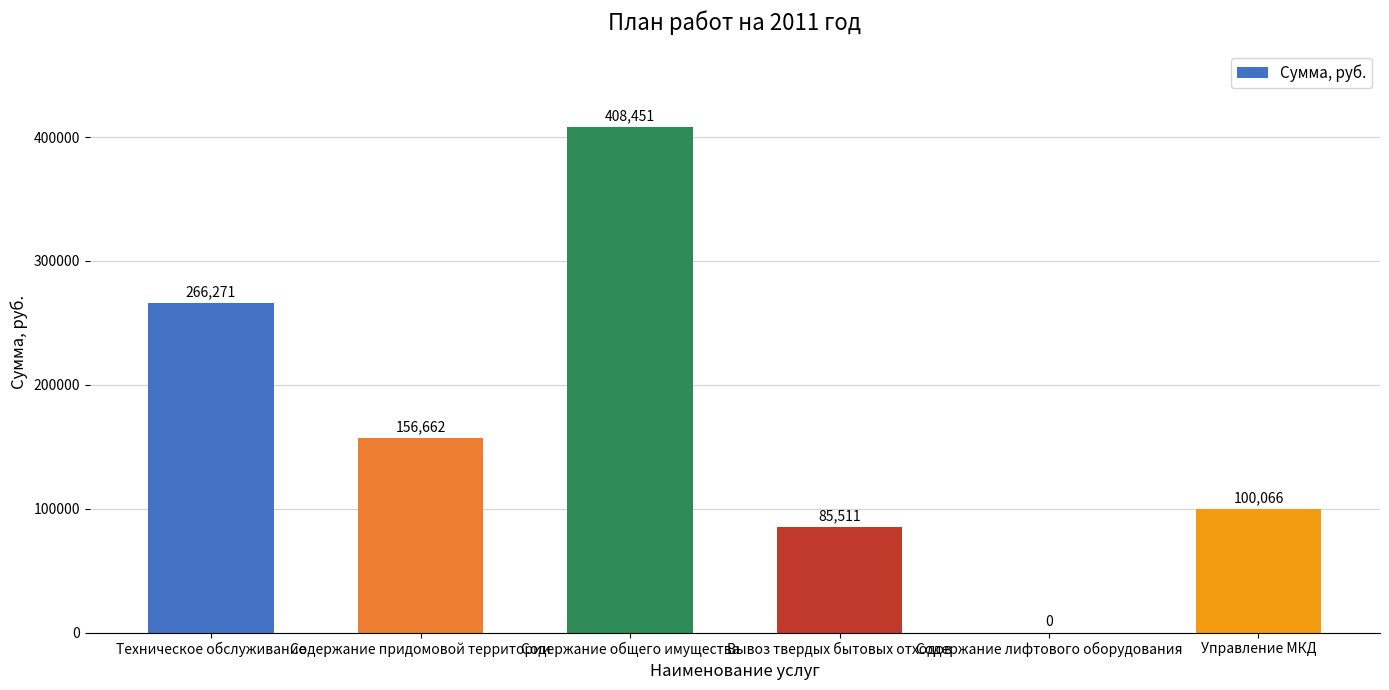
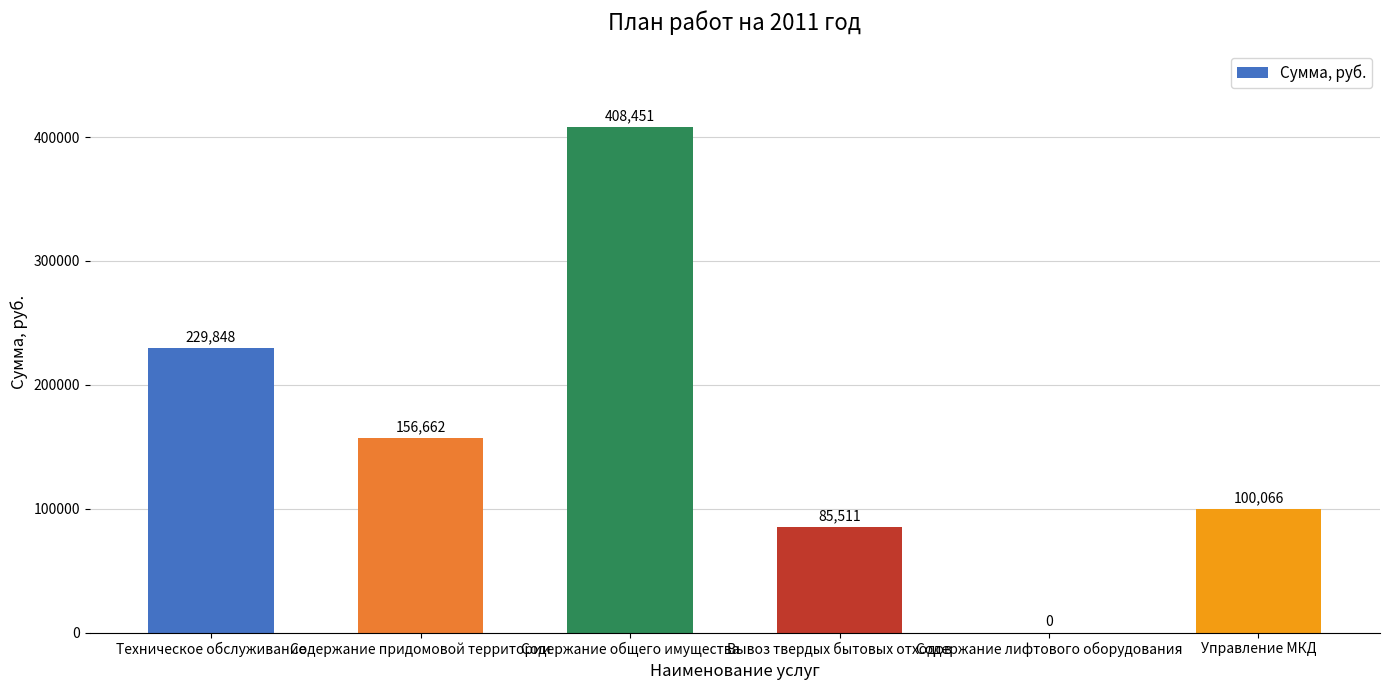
  {
-   "Техническое обслуживание": "266,271",
+   "Техническое обслуживание": "229,848",
    "Содержание придомовой территории": "156,662",
    "Содержание общего имущества": "408,451",
    "Содержание лифтового оборудования": "0",
    "Управление МКД": "100,066"
  }
